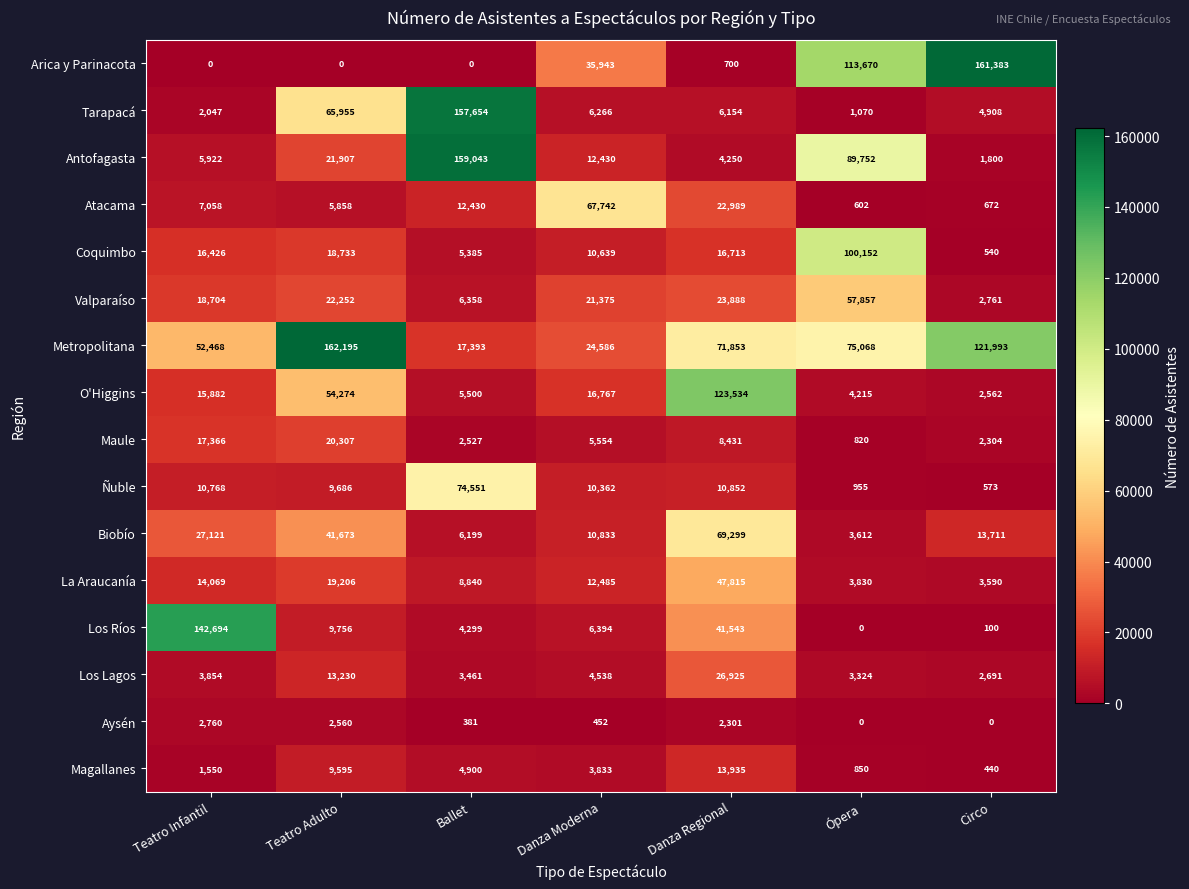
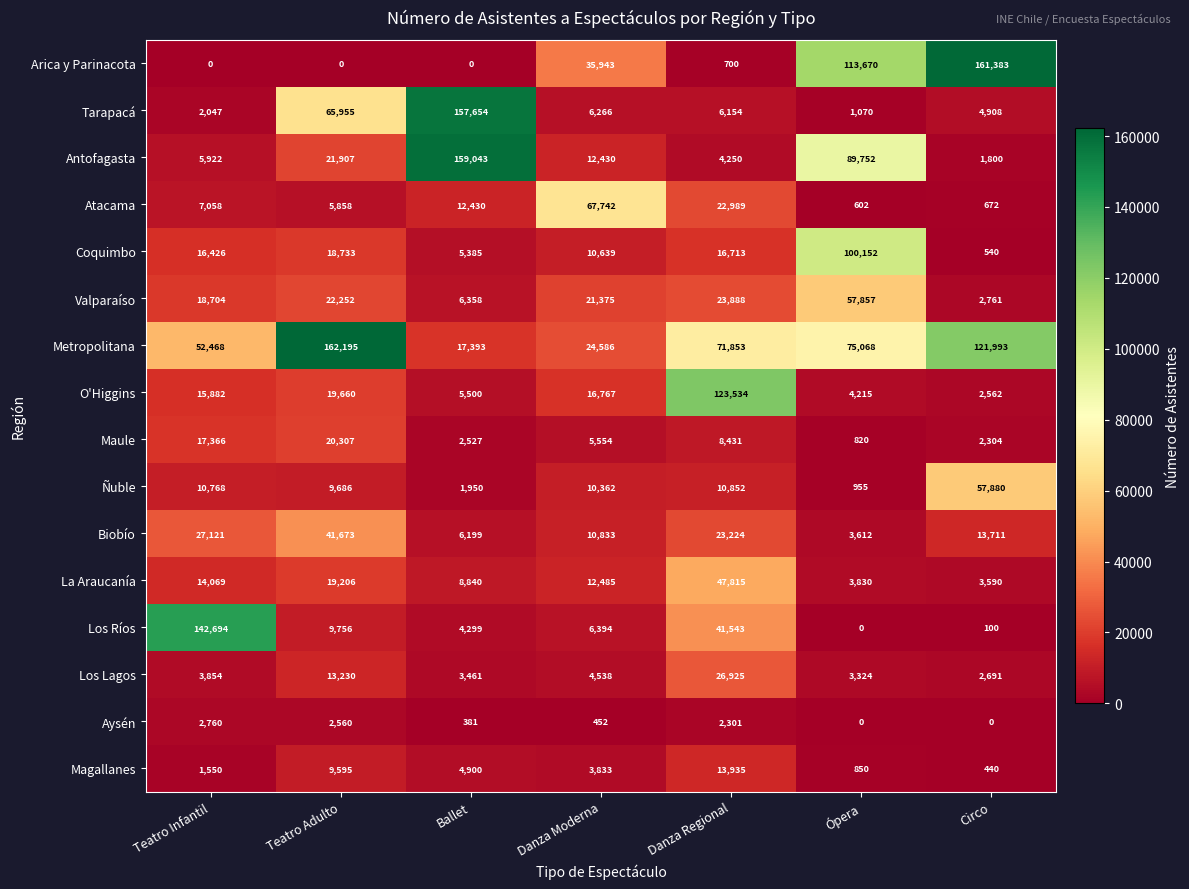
  {
    "Arica y Parinacota": {
      "Teatro Infantil": "0",
      "Teatro Adulto": "0",
      "Ballet": "0",
      "Danza Moderna": "35,943",
      "Danza Regional": "700",
      "Ópera": "113,670",
      "Circo": "161,383"
    },
    "Tarapacá": {
      "Teatro Infantil": "2,047",
      "Teatro Adulto": "65,955",
      "Ballet": "157,654",
      "Danza Moderna": "6,266",
      "Danza Regional": "6,154",
      "Ópera": "1,070",
      "Circo": "4,908"
    },
    "Antofagasta": {
      "Teatro Infantil": "5,922",
      "Teatro Adulto": "21,907",
      "Ballet": "159,043",
      "Danza Moderna": "12,430",
      "Danza Regional": "4,250",
      "Ópera": "89,752",
      "Circo": "1,800"
    },
    "Atacama": {
      "Teatro Infantil": "7,058",
      "Teatro Adulto": "5,858",
      "Ballet": "12,430",
      "Danza Moderna": "67,742",
      "Danza Regional": "22,989",
      "Ópera": "602",
      "Circo": "672"
    },
    "Coquimbo": {
      "Teatro Infantil": "16,426",
      "Teatro Adulto": "18,733",
      "Ballet": "5,385",
      "Danza Moderna": "10,639",
      "Danza Regional": "16,713",
      "Ópera": "100,152",
      "Circo": "540"
    },
    "Valparaíso": {
      "Teatro Infantil": "18,704",
      "Teatro Adulto": "22,252",
      "Ballet": "6,358",
      "Danza Moderna": "21,375",
      "Danza Regional": "23,888",
      "Ópera": "57,857",
      "Circo": "2,761"
    },
    "Metropolitana": {
      "Teatro Infantil": "52,468",
      "Teatro Adulto": "162,195",
      "Ballet": "17,393",
      "Danza Moderna": "24,586",
      "Danza Regional": "71,853",
      "Ópera": "75,068",
      "Circo": "121,993"
    },
    "O'Higgins": {
      "Teatro Infantil": "15,882",
-     "Teatro Adulto": "54,274",
+     "Teatro Adulto": "19,660",
      "Ballet": "5,500",
      "Danza Moderna": "16,767",
      "Danza Regional": "123,534",
      "Ópera": "4,215",
      "Circo": "2,562"
    },
    "Maule": {
      "Teatro Infantil": "17,366",
      "Teatro Adulto": "20,307",
      "Ballet": "2,527",
      "Danza Moderna": "5,554",
      "Danza Regional": "8,431",
      "Ópera": "820",
      "Circo": "2,304"
    },
    "Ñuble": {
      "Teatro Infantil": "10,768",
      "Teatro Adulto": "9,686",
-     "Ballet": "74,551",
+     "Ballet": "1,950",
      "Danza Moderna": "10,362",
      "Danza Regional": "10,852",
      "Ópera": "955",
-     "Circo": "573"
+     "Circo": "57,880"
    },
    "Biobío": {
      "Teatro Infantil": "27,121",
      "Teatro Adulto": "41,673",
      "Ballet": "6,199",
      "Danza Moderna": "10,833",
-     "Danza Regional": "69,299",
+     "Danza Regional": "23,224",
      "Ópera": "3,612",
      "Circo": "13,711"
    },
    "La Araucanía": {
      "Teatro Infantil": "14,069",
      "Teatro Adulto": "19,206",
      "Ballet": "8,840",
      "Danza Moderna": "12,485",
      "Danza Regional": "47,815",
      "Ópera": "3,830",
      "Circo": "3,590"
    },
    "Los Ríos": {
      "Teatro Infantil": "142,694",
      "Teatro Adulto": "9,756",
      "Ballet": "4,299",
      "Danza Moderna": "6,394",
      "Danza Regional": "41,543",
      "Ópera": "0",
      "Circo": "100"
    },
    "Los Lagos": {
      "Teatro Infantil": "3,854",
      "Teatro Adulto": "13,230",
      "Ballet": "3,461",
      "Danza Moderna": "4,538",
      "Danza Regional": "26,925",
      "Ópera": "3,324",
      "Circo": "2,691"
    },
    "Aysén": {
      "Teatro Infantil": "2,760",
      "Teatro Adulto": "2,560",
      "Ballet": "381",
      "Danza Moderna": "452",
      "Danza Regional": "2,301",
      "Ópera": "0",
      "Circo": "0"
    },
    "Magallanes": {
      "Teatro Infantil": "1,550",
      "Teatro Adulto": "9,595",
      "Ballet": "4,900",
      "Danza Moderna": "3,833",
      "Danza Regional": "13,935",
      "Ópera": "850",
      "Circo": "440"
    }
  }
